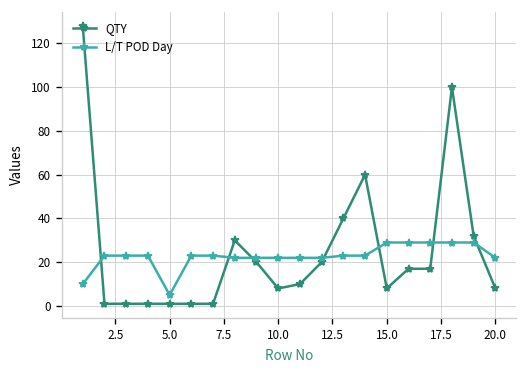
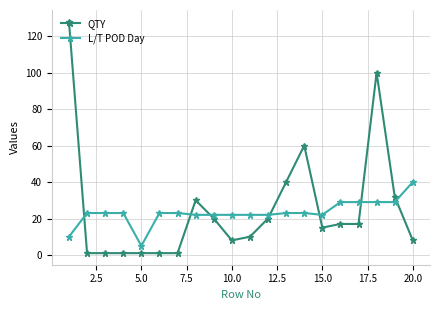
  {
    "QTY": {
      "5.0": 1,
      "10.0": 8,
-     "15.0": 8,
+     "15.0": 15,
      "20.0": 8
    },
    "L/T POD Day": {
      "5.0": 5,
      "10.0": 22,
-     "15.0": 29,
-     "20.0": 22
+     "15.0": 22,
+     "20.0": 40
    }
  }
